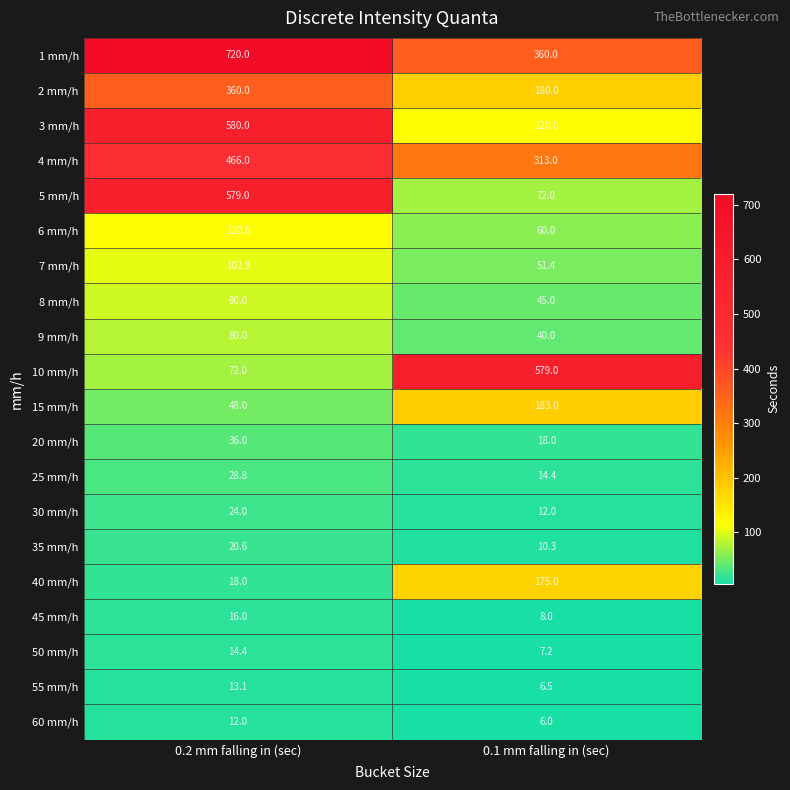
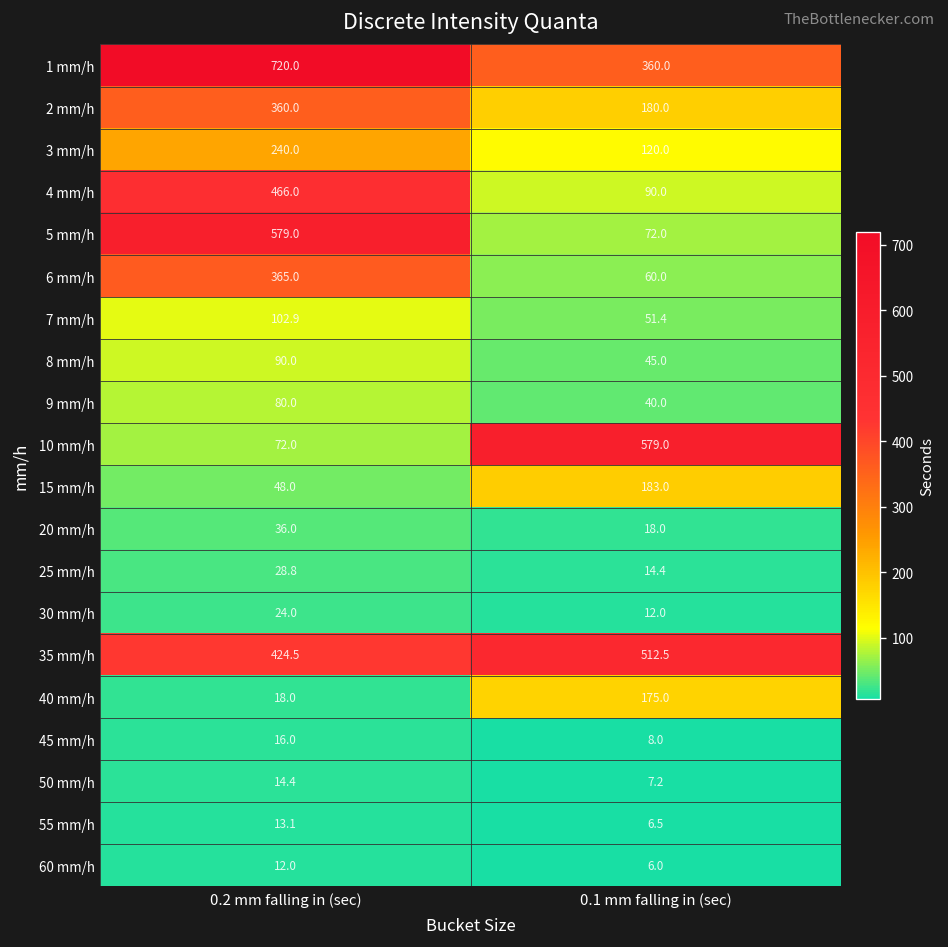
  {
    "1 mm/h": {
      "0.2 mm falling in (sec)": 720.0,
      "0.1 mm falling in (sec)": 360.0
    },
    "2 mm/h": {
      "0.2 mm falling in (sec)": 360.0,
      "0.1 mm falling in (sec)": 180.0
    },
    "3 mm/h": {
-     "0.2 mm falling in (sec)": 580.0,
+     "0.2 mm falling in (sec)": 240.0,
      "0.1 mm falling in (sec)": 120.0
    },
    "4 mm/h": {
      "0.2 mm falling in (sec)": 466.0,
-     "0.1 mm falling in (sec)": 313.0
+     "0.1 mm falling in (sec)": 90.0
    },
    "5 mm/h": {
      "0.2 mm falling in (sec)": 579.0,
      "0.1 mm falling in (sec)": 72.0
    },
    "6 mm/h": {
-     "0.2 mm falling in (sec)": 120.0,
+     "0.2 mm falling in (sec)": 365.0,
      "0.1 mm falling in (sec)": 60.0
    },
    "7 mm/h": {
      "0.2 mm falling in (sec)": 102.9,
      "0.1 mm falling in (sec)": 51.4
    },
    "8 mm/h": {
      "0.2 mm falling in (sec)": 90.0,
      "0.1 mm falling in (sec)": 45.0
    },
    "9 mm/h": {
      "0.2 mm falling in (sec)": 80.0,
      "0.1 mm falling in (sec)": 40.0
    },
    "10 mm/h": {
      "0.2 mm falling in (sec)": 72.0,
      "0.1 mm falling in (sec)": 579.0
    },
    "15 mm/h": {
      "0.2 mm falling in (sec)": 48.0,
      "0.1 mm falling in (sec)": 183.0
    },
    "20 mm/h": {
      "0.2 mm falling in (sec)": 36.0,
      "0.1 mm falling in (sec)": 18.0
    },
    "25 mm/h": {
      "0.2 mm falling in (sec)": 28.8,
      "0.1 mm falling in (sec)": 14.4
    },
    "30 mm/h": {
      "0.2 mm falling in (sec)": 24.0,
      "0.1 mm falling in (sec)": 12.0
    },
    "35 mm/h": {
-     "0.2 mm falling in (sec)": 20.6,
-     "0.1 mm falling in (sec)": 10.3
+     "0.2 mm falling in (sec)": 424.5,
+     "0.1 mm falling in (sec)": 512.5
    },
    "40 mm/h": {
      "0.2 mm falling in (sec)": 18.0,
      "0.1 mm falling in (sec)": 175.0
    },
    "45 mm/h": {
      "0.2 mm falling in (sec)": 16.0,
      "0.1 mm falling in (sec)": 8.0
    },
    "50 mm/h": {
      "0.2 mm falling in (sec)": 14.4,
      "0.1 mm falling in (sec)": 7.2
    },
    "55 mm/h": {
      "0.2 mm falling in (sec)": 13.1,
      "0.1 mm falling in (sec)": 6.5
    },
    "60 mm/h": {
      "0.2 mm falling in (sec)": 12.0,
      "0.1 mm falling in (sec)": 6.0
    }
  }
